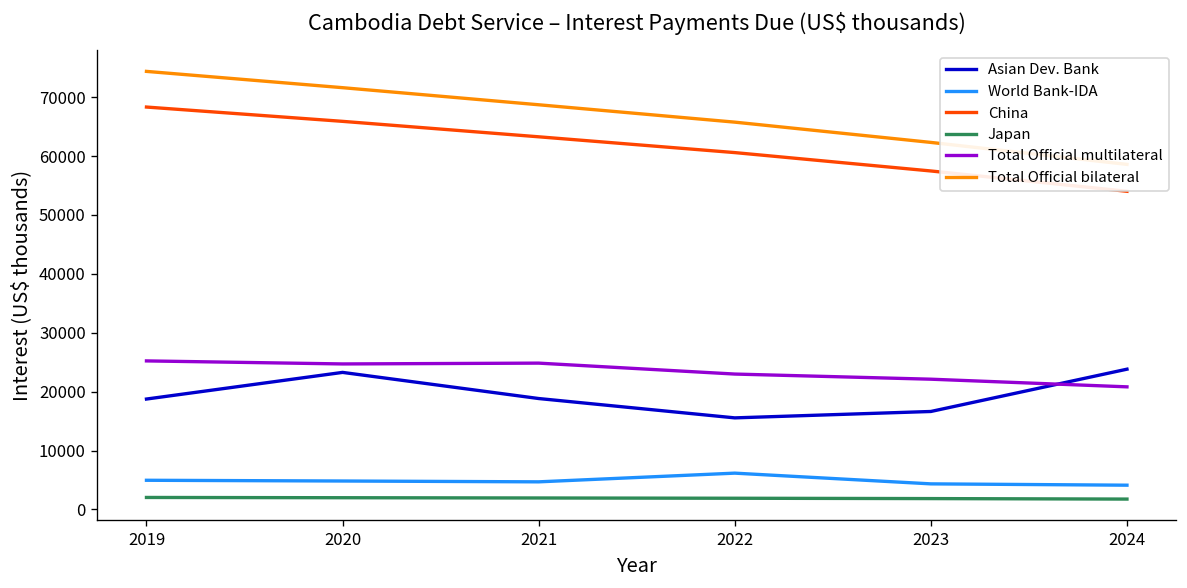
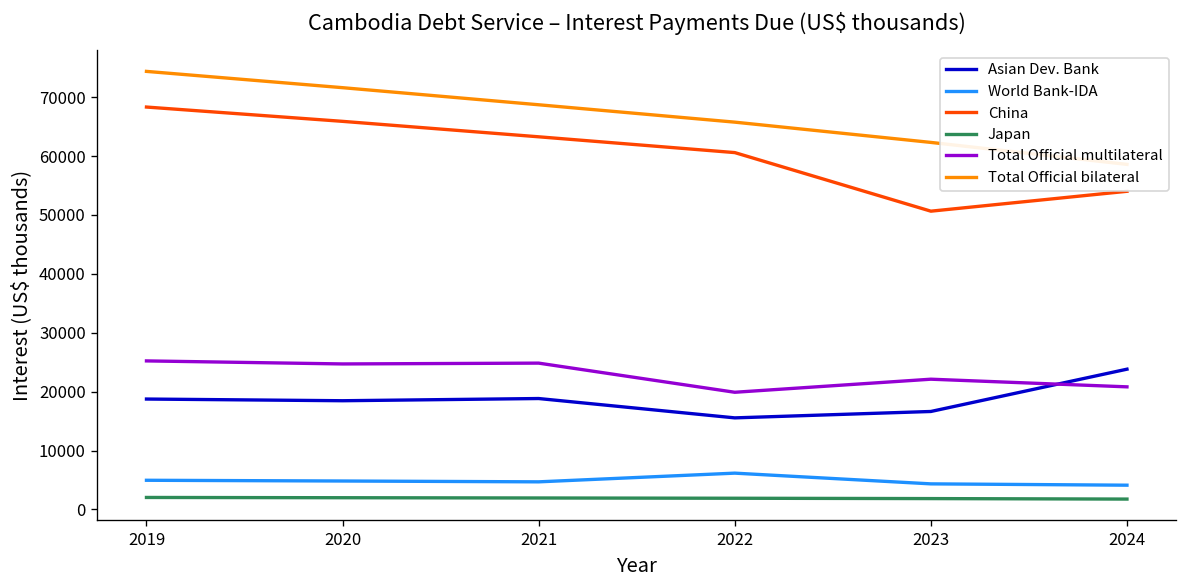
  {
    "Asian Dev. Bank": {
      "2019": 19000,
-     "2020": 23000,
+     "2020": 18000,
      "2021": 19000,
      "2022": 16000,
      "2023": 17000,
      "2024": 24000
    },
    "World Bank-IDA": {
      "2019": 5000,
      "2020": 5000,
      "2021": 5000,
      "2022": 6000,
      "2023": 4000,
      "2024": 4000
    },
    "China": {
      "2019": 68000,
      "2020": 66000,
      "2021": 63000,
      "2022": 61000,
-     "2023": 57000
+     "2023": 51000
    },
    "Japan": {
      "2019": 2000,
      "2020": 2000,
      "2021": 2000,
      "2022": 2000,
      "2023": 2000,
      "2024": 2000
    },
    "Total Official multilateral": {
      "2019": 25000,
      "2020": 25000,
      "2021": 25000,
-     "2022": 23000,
+     "2022": 20000,
      "2023": 22000,
      "2024": 21000
    },
    "Total Official bilateral": {
      "2019": 74000,
      "2020": 72000,
      "2021": 69000,
      "2022": 66000,
      "2023": 62000
    }
  }
